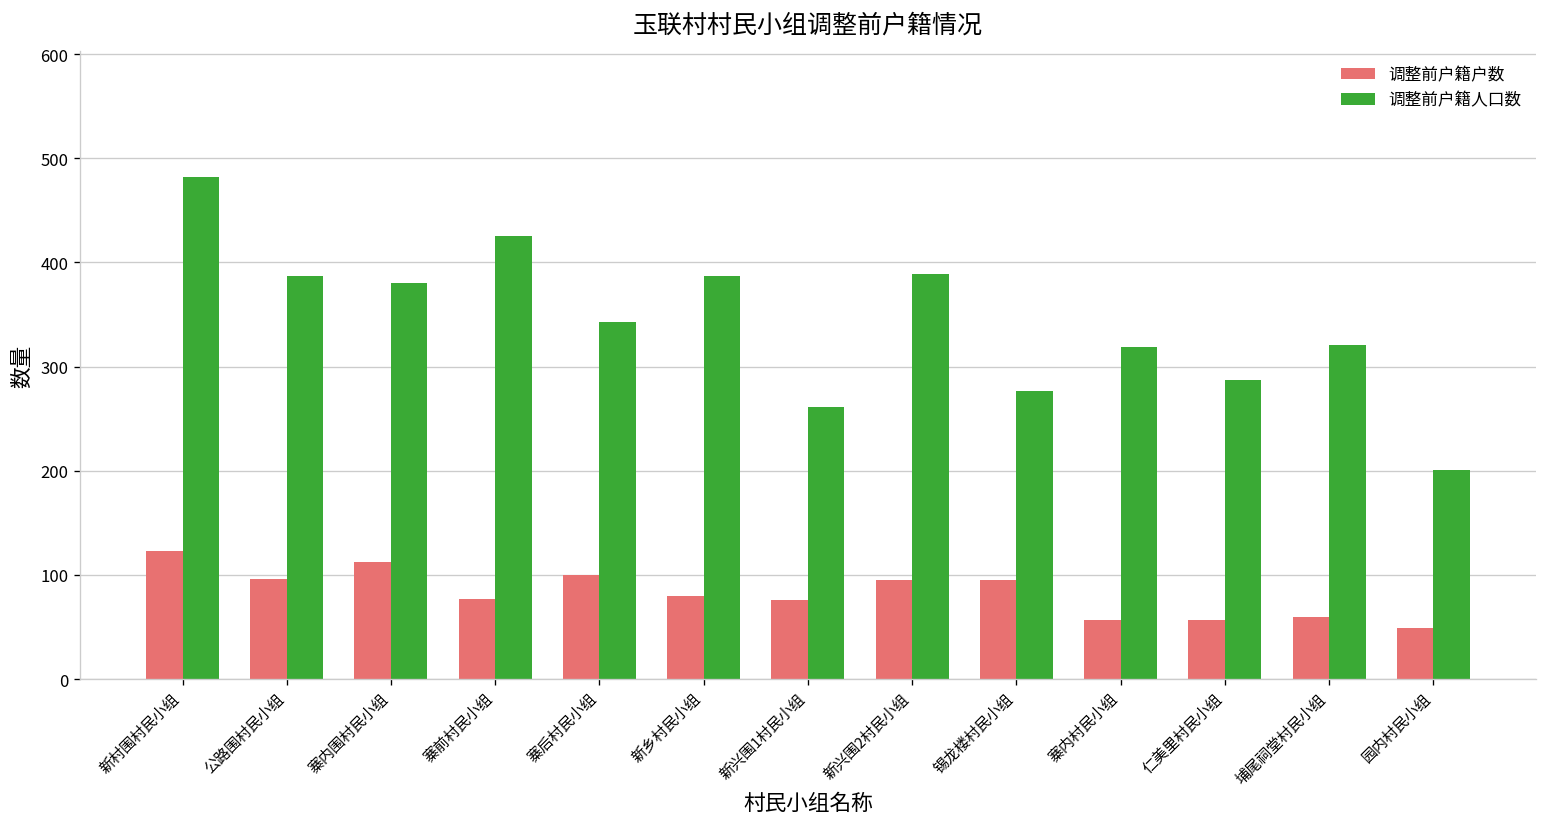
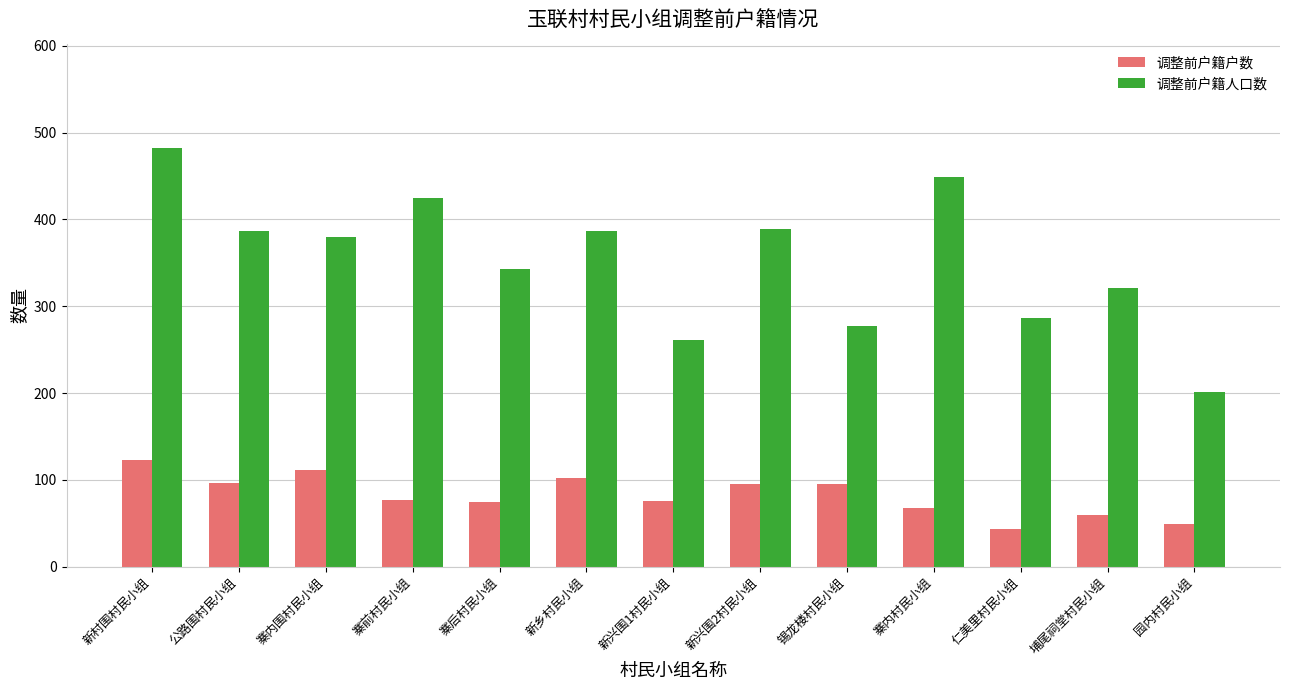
  {
    "调整前户籍户数": {
      "新村围村民小组": 120,
      "公路围村民小组": 100,
      "寨内围村民小组": 110,
      "寨前村民小组": 80,
-     "寨后村民小组": 100,
-     "新乡村民小组": 80,
+     "寨后村民小组": 80,
+     "新乡村民小组": 100,
      "新兴围1村民小组": 80,
      "新兴围2村民小组": 100,
      "锡龙楼村民小组": 100,
-     "寨内村民小组": 60,
-     "仁美里村民小组": 60,
+     "寨内村民小组": 70,
+     "仁美里村民小组": 40,
      "埔尾祠堂村民小组": 60,
      "园内村民小组": 50
    },
    "调整前户籍人口数": {
      "新村围村民小组": 480,
      "公路围村民小组": 390,
      "寨内围村民小组": 380,
      "寨前村民小组": 430,
      "寨后村民小组": 340,
      "新乡村民小组": 390,
      "新兴围1村民小组": 260,
      "新兴围2村民小组": 390,
      "锡龙楼村民小组": 280,
-     "寨内村民小组": 320,
+     "寨内村民小组": 450,
      "仁美里村民小组": 290,
      "埔尾祠堂村民小组": 320,
      "园内村民小组": 200
    }
  }
